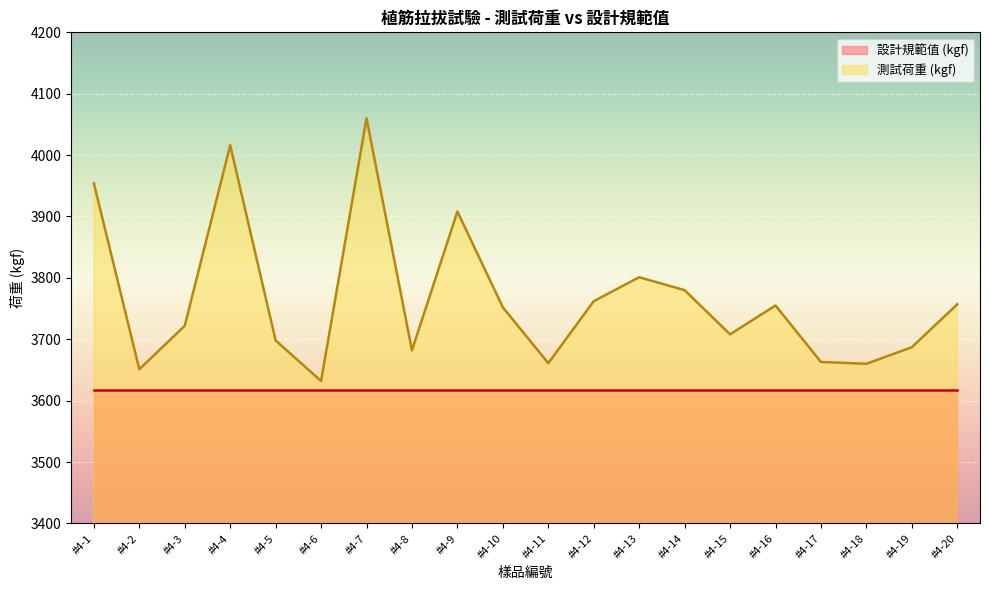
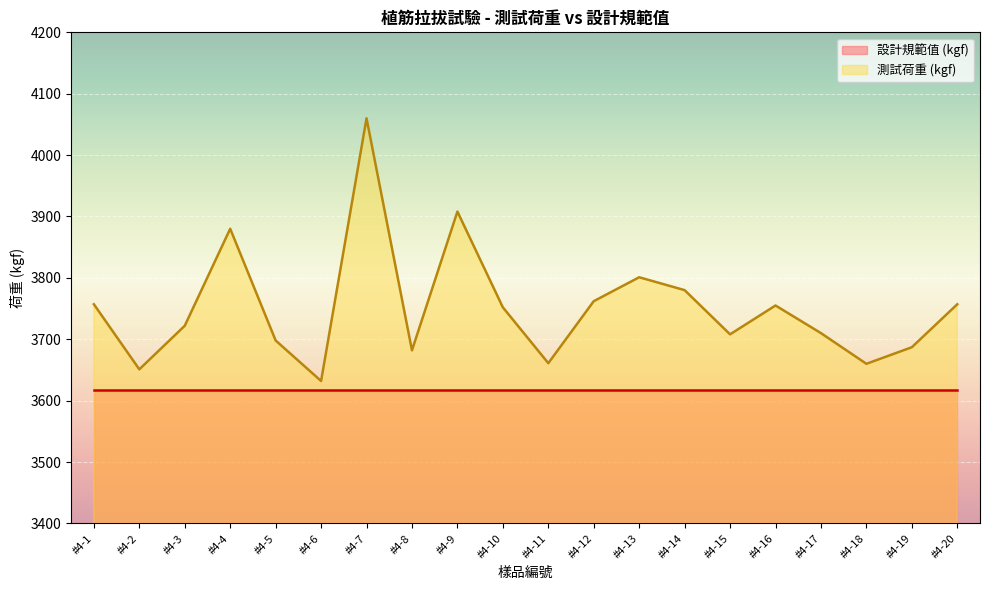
  {
    "設計規範值 (kgf)": {
      "#4-1": 3620,
      "#4-2": 3620,
      "#4-3": 3620,
      "#4-4": 3620,
      "#4-5": 3620,
      "#4-6": 3620,
      "#4-7": 3620,
      "#4-8": 3620,
      "#4-9": 3620,
      "#4-10": 3620,
      "#4-11": 3620,
      "#4-12": 3620,
      "#4-13": 3620,
      "#4-14": 3620,
      "#4-15": 3620,
      "#4-16": 3620,
      "#4-17": 3620,
      "#4-18": 3620,
      "#4-19": 3620,
      "#4-20": 3620
    },
    "測試荷重 (kgf)": {
-     "#4-1": 3950,
+     "#4-1": 3760,
      "#4-2": 3650,
      "#4-3": 3720,
-     "#4-4": 4020,
+     "#4-4": 3880,
      "#4-5": 3700,
      "#4-6": 3630,
      "#4-7": 4060,
      "#4-8": 3680,
      "#4-9": 3910,
      "#4-10": 3750,
      "#4-11": 3660,
      "#4-12": 3760,
      "#4-13": 3800,
      "#4-14": 3780,
      "#4-15": 3710,
      "#4-16": 3760,
-     "#4-17": 3660,
+     "#4-17": 3710,
      "#4-18": 3660,
      "#4-19": 3690,
      "#4-20": 3760
    }
  }
